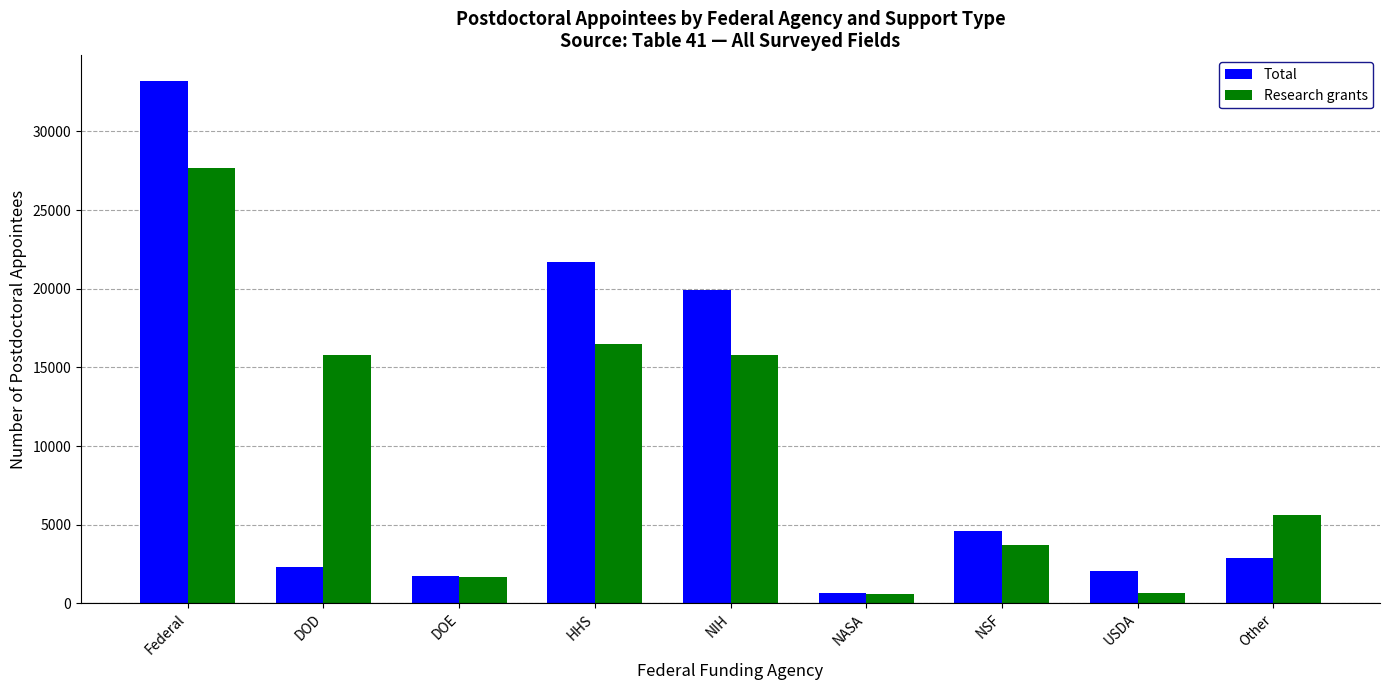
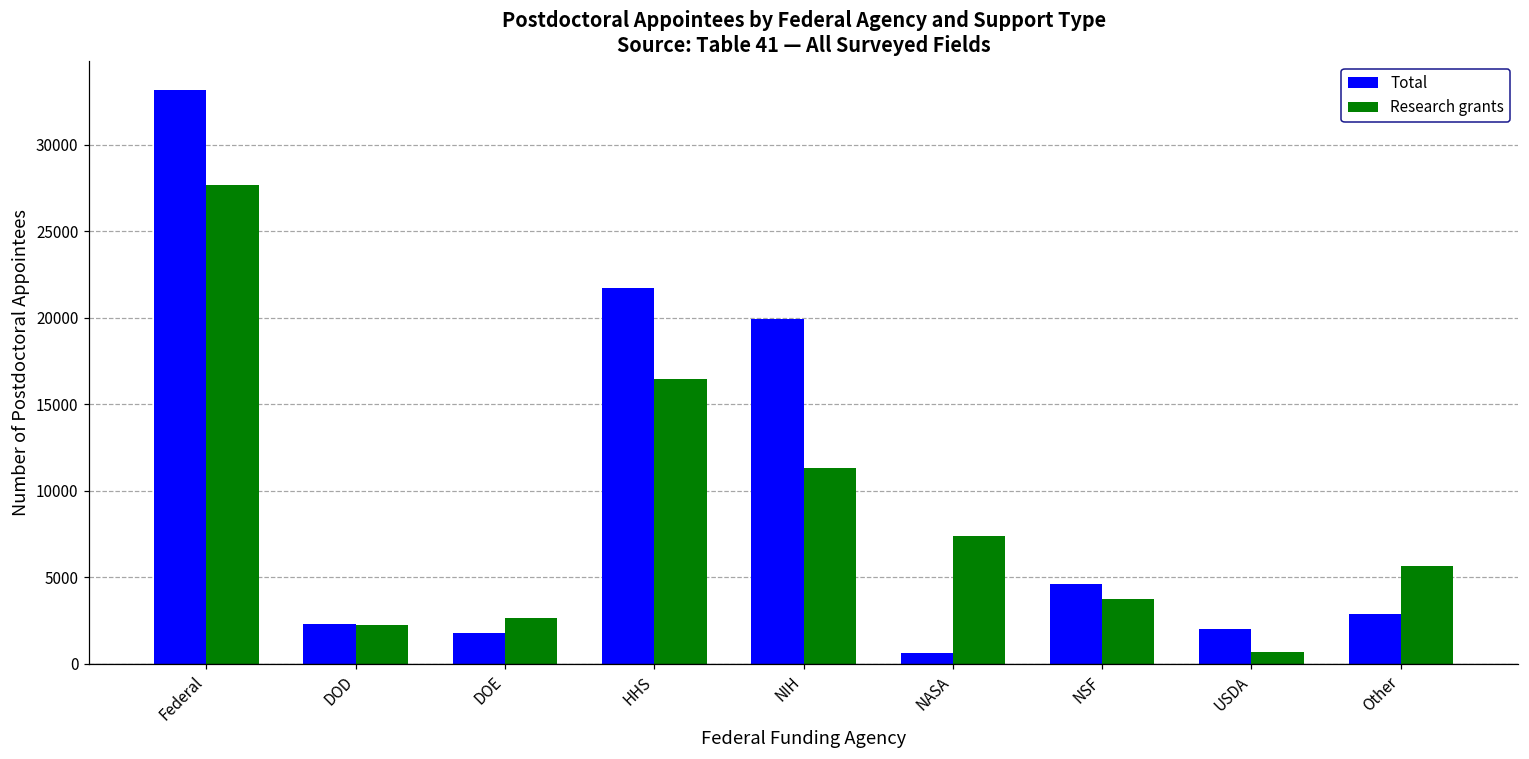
  {
    "Total": {
      "Federal": 33200,
      "DOD": 2300,
      "DOE": 1800,
      "HHS": 21700,
      "NIH": 19900,
      "NASA": 600,
      "NSF": 4600,
      "USDA": 2000,
      "Other": 2900
    },
    "Research grants": {
      "Federal": 27600,
-     "DOD": 15800,
-     "DOE": 1700,
+     "DOD": 2200,
+     "DOE": 2600,
      "HHS": 16500,
-     "NIH": 15800,
-     "NASA": 600,
+     "NIH": 11300,
+     "NASA": 7400,
      "NSF": 3700,
      "USDA": 600,
      "Other": 5600
    }
  }
